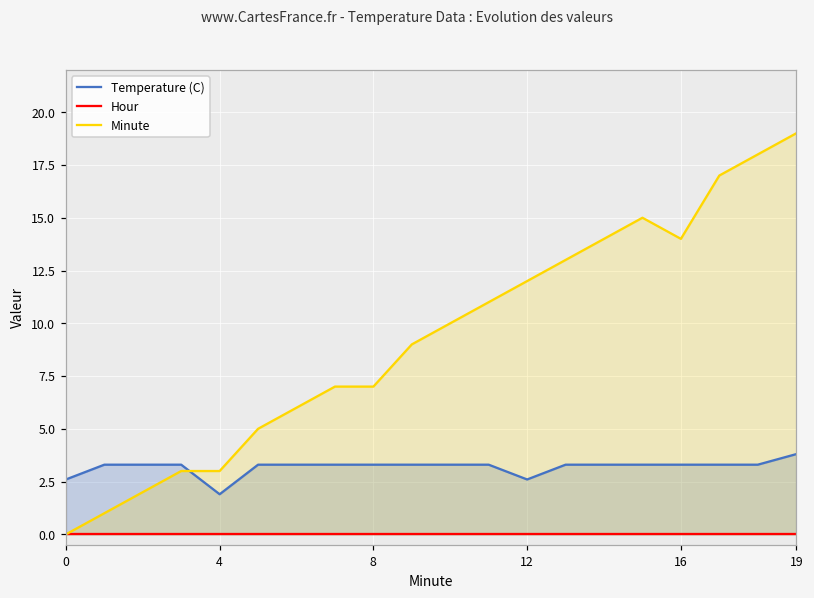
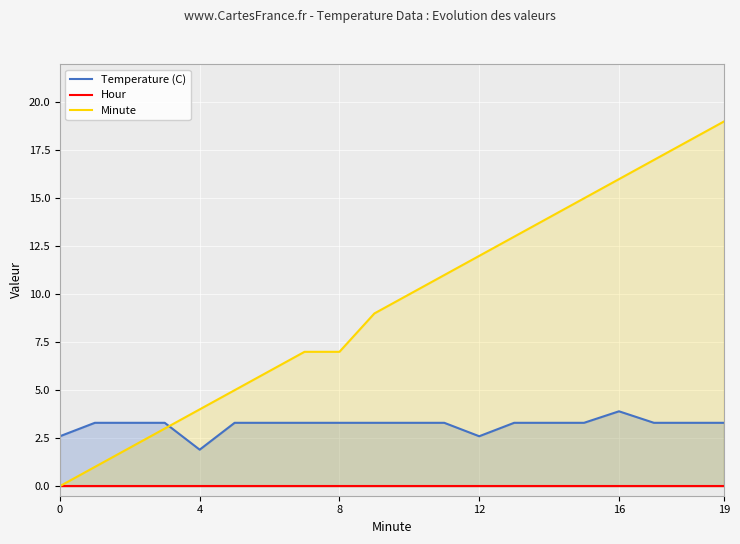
  {
    "Temperature (C)": {
      "0": 2.6,
      "4": 1.9,
      "8": 3.3,
      "12": 2.6,
-     "16": 3.3,
-     "19": 3.8
+     "16": 3.9,
+     "19": 3.3
    },
    "Hour": {
      "4": 0.0,
      "8": 0.0,
      "12": 0.0,
      "16": 0.0,
      "19": 0.0
    },
    "Minute": {
-     "4": 3,
+     "4": 4,
      "8": 7,
      "12": 12,
-     "16": 14,
+     "16": 16,
      "19": 19
    }
  }
